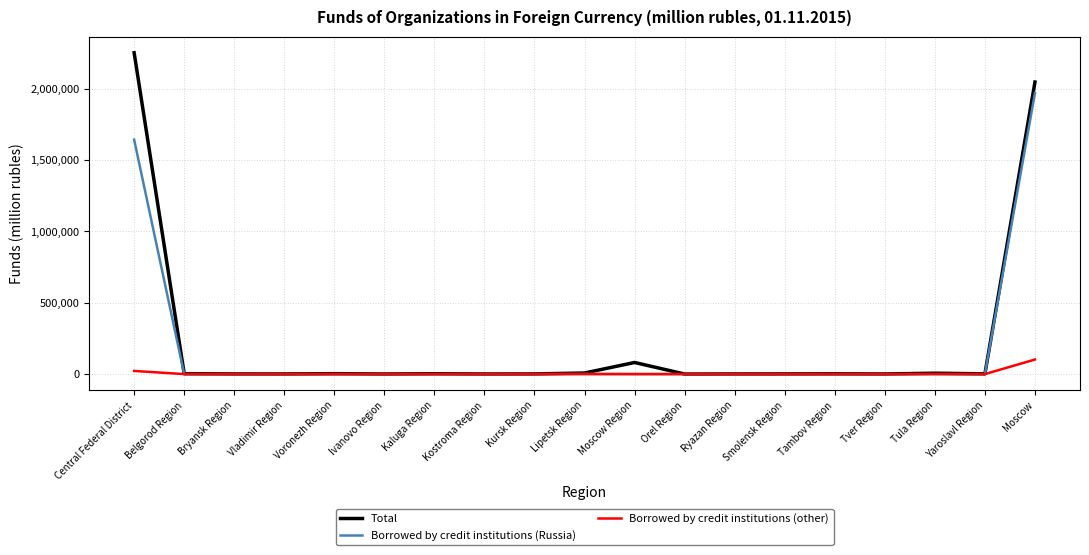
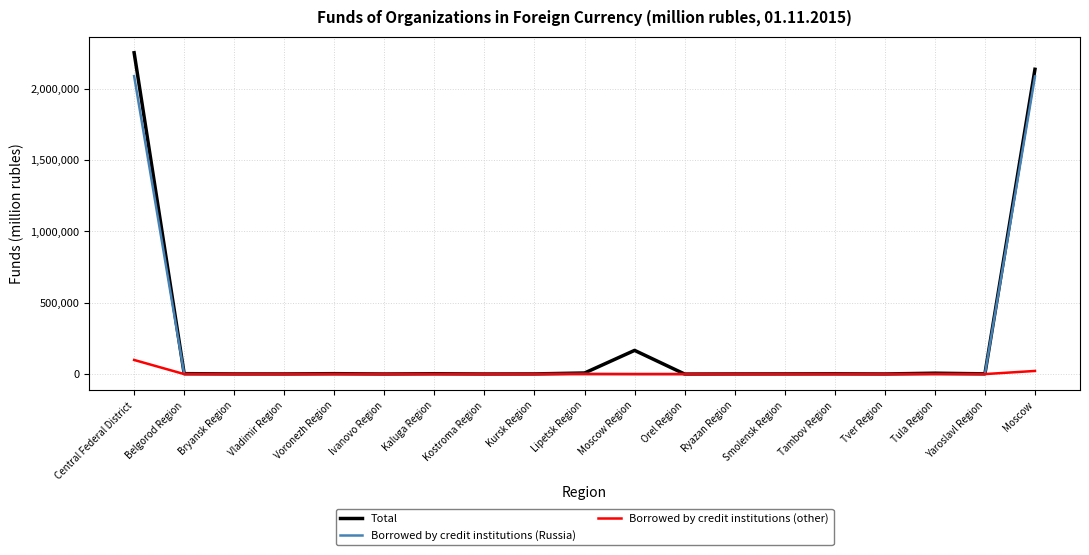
  {
    "Total": {
      "Central Federal District": "2,250,000",
-     "Moscow Region": "80,000",
-     "Moscow": "2,050,000"
+     "Moscow Region": "170,000",
+     "Moscow": "2,140,000"
    },
    "Borrowed by credit institutions (Russia)": {
-     "Central Federal District": "1,640,000",
-     "Moscow": "1,970,000"
+     "Central Federal District": "2,090,000",
+     "Moscow": "2,090,000"
    },
    "Borrowed by credit institutions (other)": {
-     "Central Federal District": "20,000",
-     "Moscow": "100,000"
+     "Central Federal District": "100,000",
+     "Moscow": "20,000"
    }
  }
